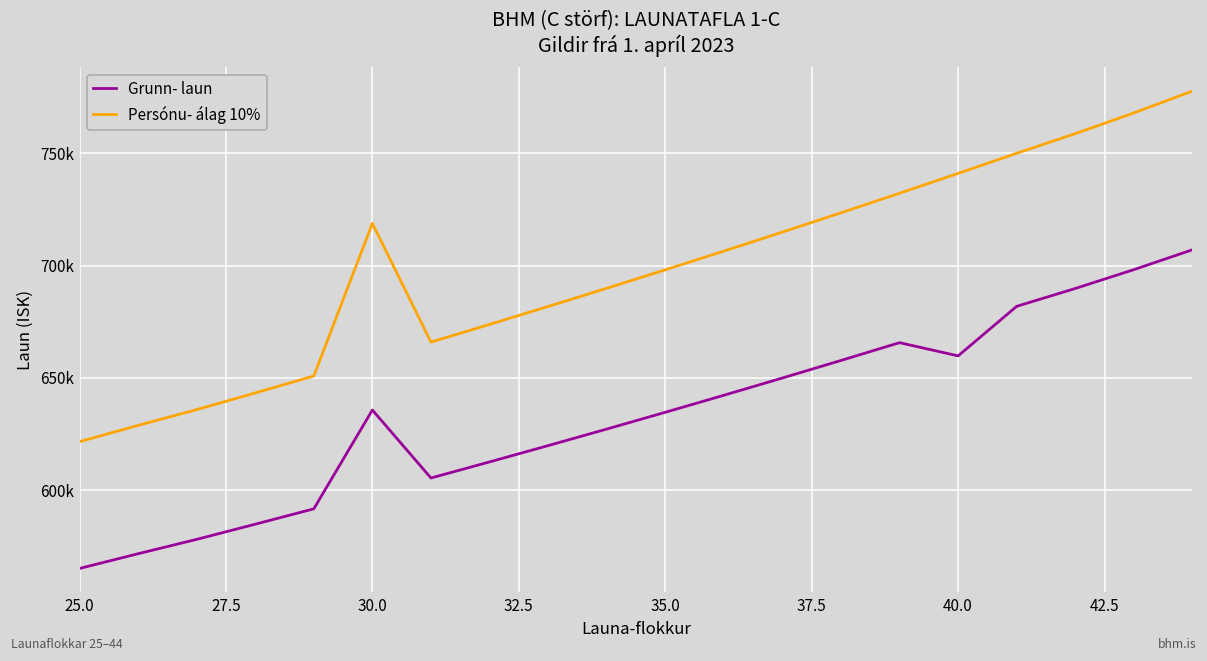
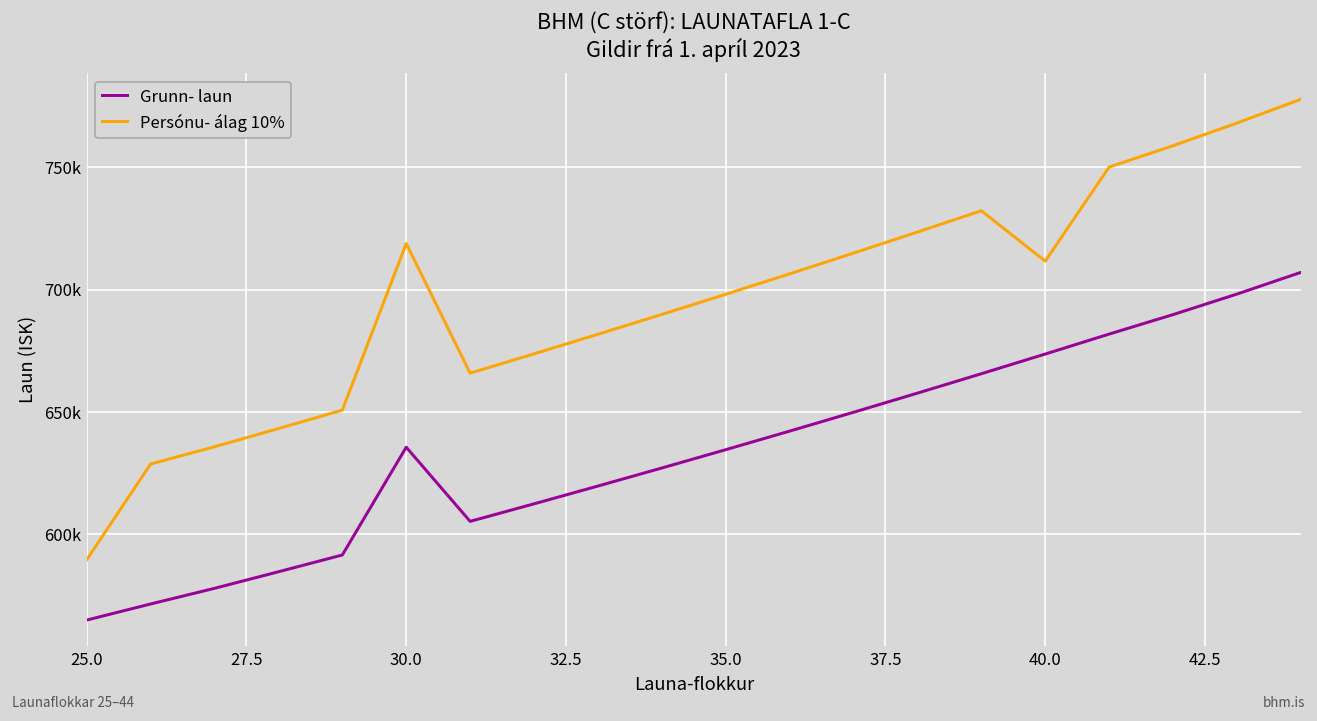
  {
    "Grunn- laun": {
      "25.0": 565000,
      "30.0": 636000,
      "35.0": 635000,
-     "40.0": 660000
+     "40.0": 674000
    },
    "Persónu- álag 10%": {
-     "25.0": 622000,
+     "25.0": 590000,
      "30.0": 719000,
      "35.0": 698000,
-     "40.0": 741000
+     "40.0": 712000
    }
  }
